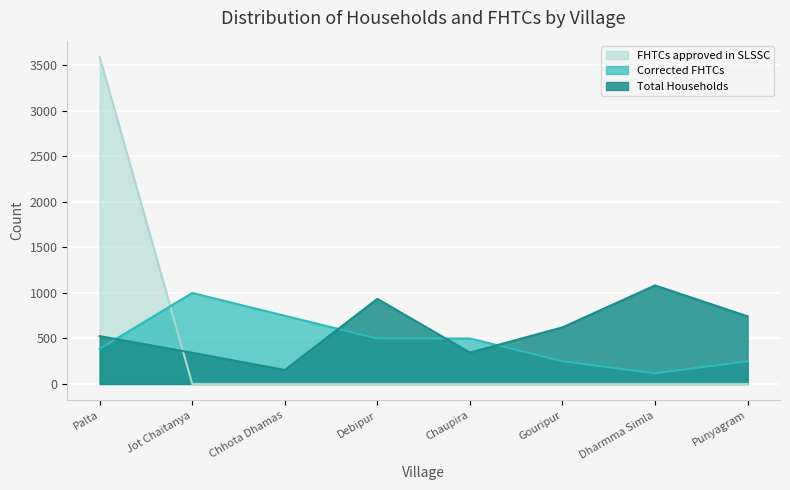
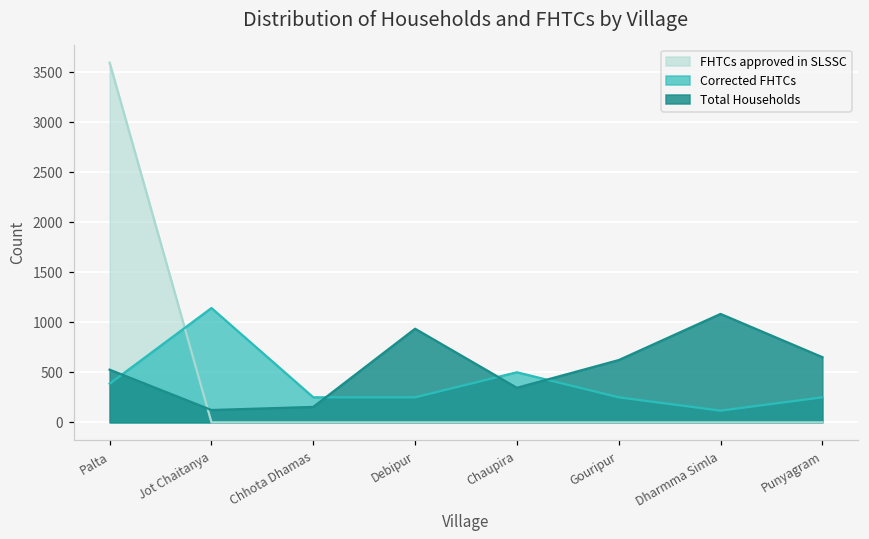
  {
    "FHTCs approved in SLSSC": {
      "Palta": 3600,
      "Jot Chaitanya": 0,
      "Chhota Dhamas": 0,
      "Debipur": 0,
      "Chaupira": 0,
      "Gouripur": 0,
      "Dharmma Simla": 0,
      "Punyagram": 0
    },
    "Corrected FHTCs": {
      "Palta": 400,
-     "Jot Chaitanya": 1000,
-     "Chhota Dhamas": 700,
-     "Debipur": 500,
+     "Jot Chaitanya": 1100,
+     "Chhota Dhamas": 300,
+     "Debipur": 300,
      "Chaupira": 500,
      "Gouripur": 300,
      "Dharmma Simla": 100,
      "Punyagram": 300
    },
    "Total Households": {
      "Palta": 500,
-     "Jot Chaitanya": 300,
+     "Jot Chaitanya": 100,
      "Chhota Dhamas": 200,
      "Debipur": 900,
      "Chaupira": 300,
      "Gouripur": 600,
      "Dharmma Simla": 1100,
-     "Punyagram": 740
+     "Punyagram": 650
    }
  }
